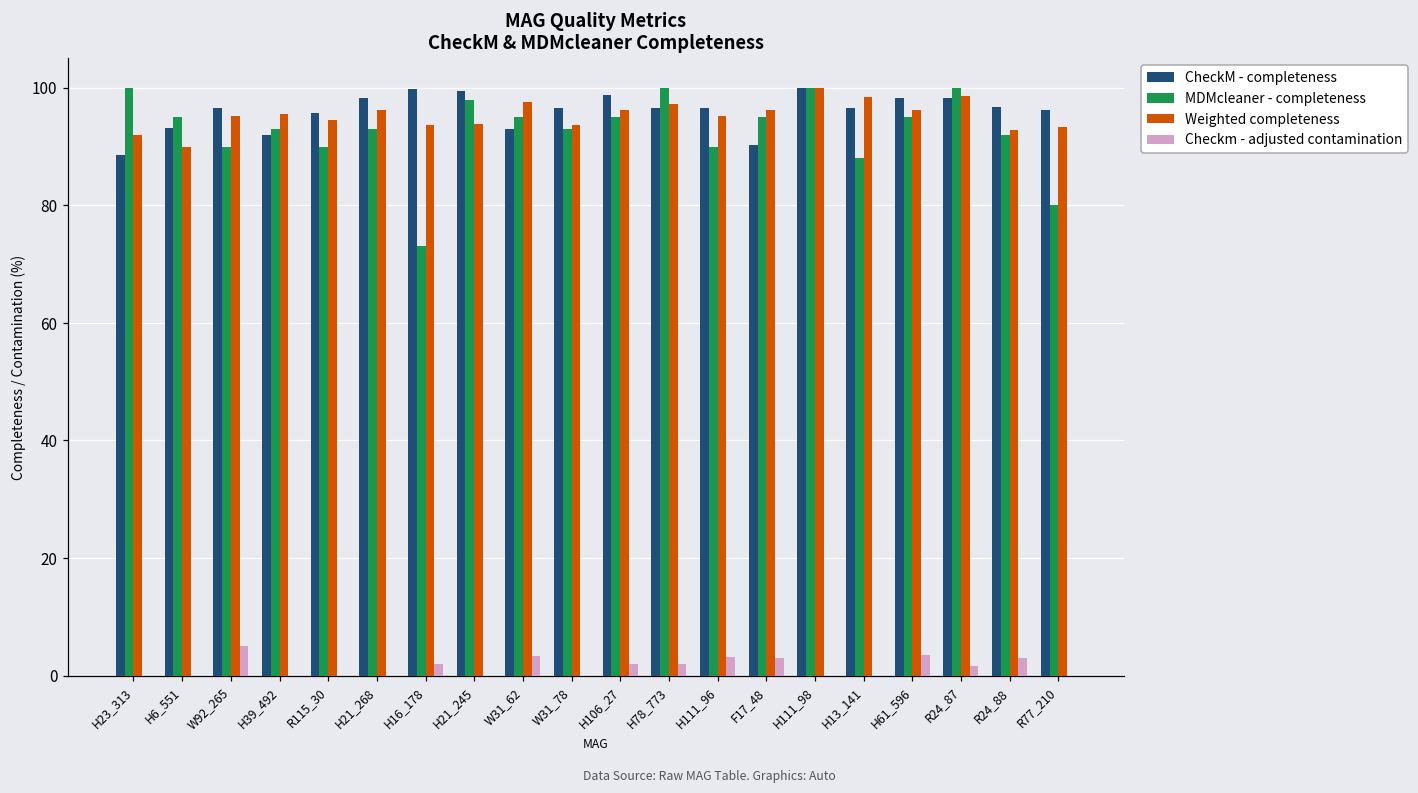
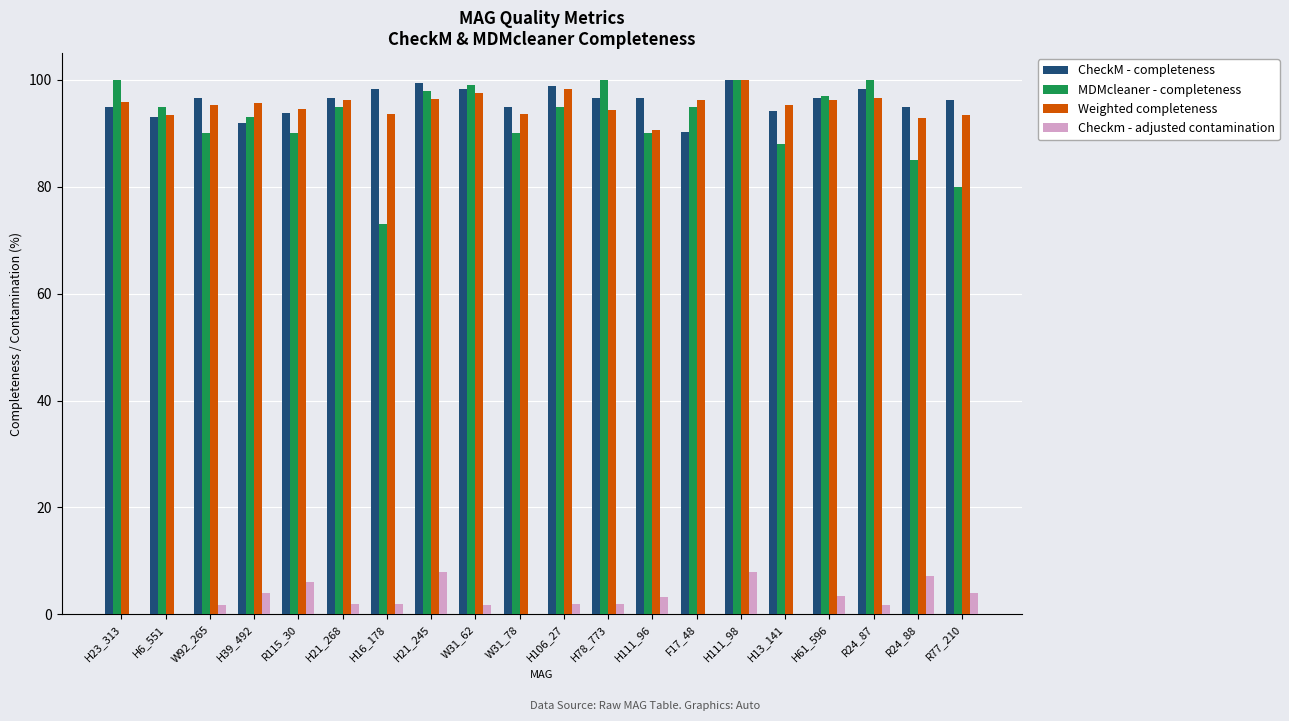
  {
    "CheckM - completeness": {
-     "H23_313": 89,
+     "H23_313": 95,
      "H6_551": 93,
      "W92_265": 97,
      "H39_492": 92,
-     "R115_30": 96,
-     "H21_268": 98,
-     "H16_178": 100,
+     "R115_30": 94,
+     "H21_268": 97,
+     "H16_178": 98,
      "H21_245": 99,
-     "W31_62": 93,
-     "W31_78": 97,
+     "W31_62": 98,
+     "W31_78": 95,
      "H106_27": 99,
      "H78_773": 97,
      "H111_96": 97,
      "F17_48": 90,
      "H111_98": 100,
-     "H13_141": 97,
-     "H61_596": 98,
+     "H13_141": 94,
+     "H61_596": 97,
      "R24_87": 98,
-     "R24_88": 97,
+     "R24_88": 95,
      "R77_210": 96
    },
    "MDMcleaner - completeness": {
      "H23_313": 100,
      "H6_551": 95,
      "W92_265": 90,
      "H39_492": 93,
      "R115_30": 90,
-     "H21_268": 93,
+     "H21_268": 95,
      "H16_178": 73,
      "H21_245": 98,
-     "W31_62": 95,
-     "W31_78": 93,
+     "W31_62": 99,
+     "W31_78": 90,
      "H106_27": 95,
      "H78_773": 100,
      "H111_96": 90,
      "F17_48": 95,
      "H111_98": 100,
      "H13_141": 88,
-     "H61_596": 95,
+     "H61_596": 97,
      "R24_87": 100,
-     "R24_88": 92,
+     "R24_88": 85,
      "R77_210": 80
    },
    "Weighted completeness": {
-     "H23_313": 92,
-     "H6_551": 90,
+     "H23_313": 96,
+     "H6_551": 93,
      "W92_265": 95,
      "H39_492": 96,
      "R115_30": 95,
      "H21_268": 96,
      "H16_178": 94,
-     "H21_245": 94,
+     "H21_245": 96,
      "W31_62": 98,
      "W31_78": 94,
-     "H106_27": 96,
-     "H78_773": 97,
-     "H111_96": 95,
+     "H106_27": 98,
+     "H78_773": 94,
+     "H111_96": 91,
      "F17_48": 96,
      "H111_98": 100,
-     "H13_141": 98,
+     "H13_141": 95,
      "H61_596": 96,
-     "R24_87": 99,
+     "R24_87": 97,
      "R24_88": 93,
      "R77_210": 93
    },
    "Checkm - adjusted contamination": {
      "H23_313": 0,
      "H6_551": 0,
-     "W92_265": 5,
-     "H39_492": 0,
-     "R115_30": 0,
-     "H21_268": 0,
+     "W92_265": 2,
+     "H39_492": 4,
+     "R115_30": 6,
+     "H21_268": 2,
      "H16_178": 2,
-     "H21_245": 0,
-     "W31_62": 3,
+     "H21_245": 8,
+     "W31_62": 2,
      "W31_78": 0,
      "H106_27": 2,
      "H78_773": 2,
      "H111_96": 3,
-     "F17_48": 3,
-     "H111_98": 0,
+     "F17_48": 0,
+     "H111_98": 8,
      "H13_141": 0,
      "H61_596": 3,
      "R24_87": 2,
-     "R24_88": 3,
-     "R77_210": 0
+     "R24_88": 7,
+     "R77_210": 4
    }
  }
